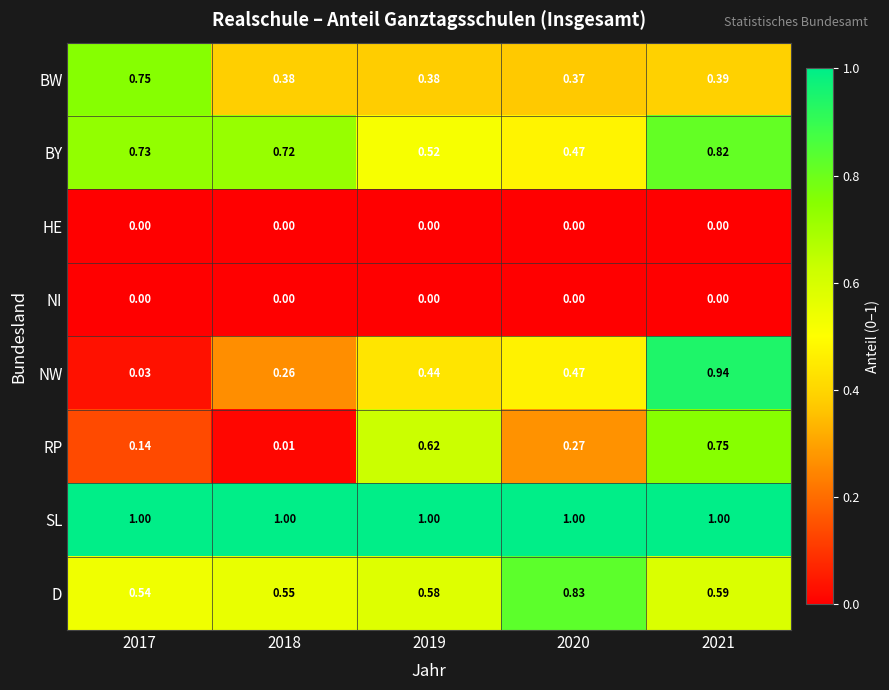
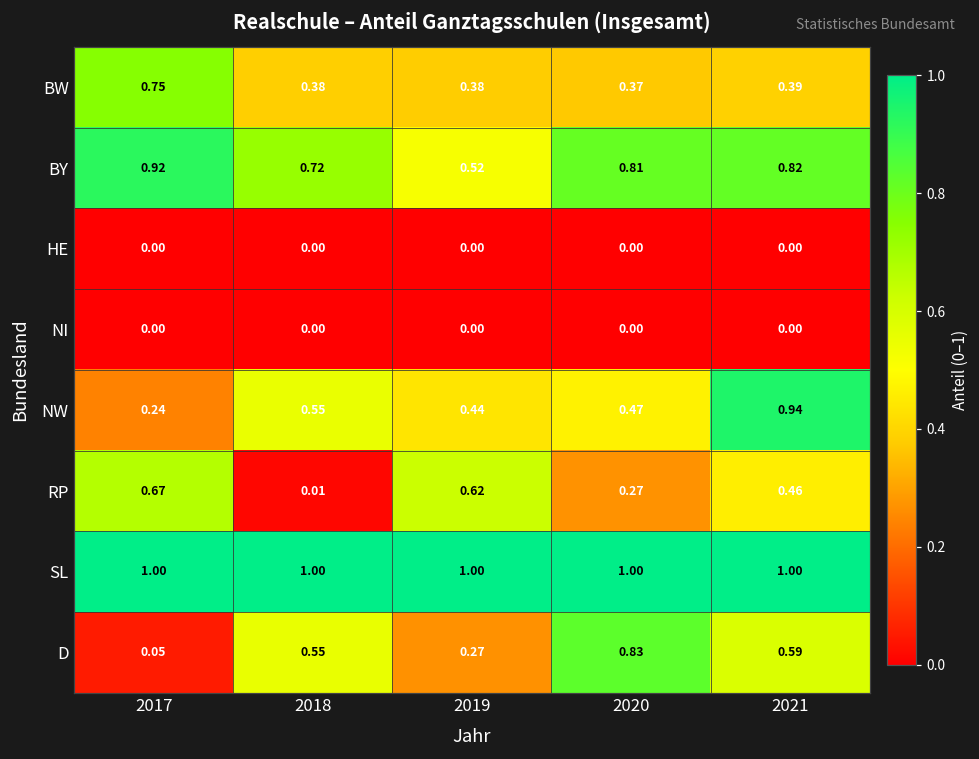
  {
    "BW": {
      "2017": 0.75,
      "2018": 0.38,
      "2019": 0.38,
      "2020": 0.37,
      "2021": 0.39
    },
    "BY": {
-     "2017": 0.73,
+     "2017": 0.92,
      "2018": 0.72,
      "2019": 0.52,
-     "2020": 0.47,
+     "2020": 0.81,
      "2021": 0.82
    },
    "HE": {
      "2017": 0.00,
      "2018": 0.00,
      "2019": 0.00,
      "2020": 0.00,
      "2021": 0.00
    },
    "NI": {
      "2017": 0.00,
      "2018": 0.00,
      "2019": 0.00,
      "2020": 0.00,
      "2021": 0.00
    },
    "NW": {
-     "2017": 0.03,
-     "2018": 0.26,
+     "2017": 0.24,
+     "2018": 0.55,
      "2019": 0.44,
      "2020": 0.47,
      "2021": 0.94
    },
    "RP": {
-     "2017": 0.14,
+     "2017": 0.67,
      "2018": 0.01,
      "2019": 0.62,
      "2020": 0.27,
-     "2021": 0.75
+     "2021": 0.46
    },
    "SL": {
      "2017": 1.00,
      "2018": 1.00,
      "2019": 1.00,
      "2020": 1.00,
      "2021": 1.00
    },
    "D": {
-     "2017": 0.54,
+     "2017": 0.05,
      "2018": 0.55,
-     "2019": 0.58,
+     "2019": 0.27,
      "2020": 0.83,
      "2021": 0.59
    }
  }
